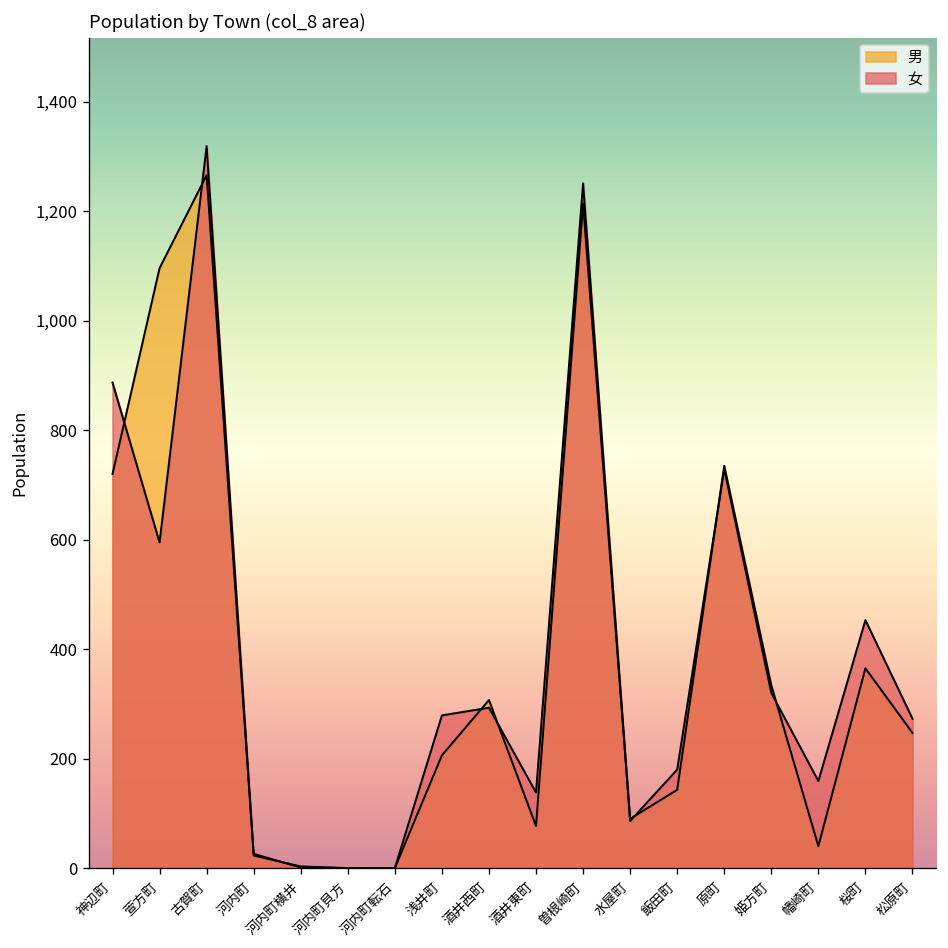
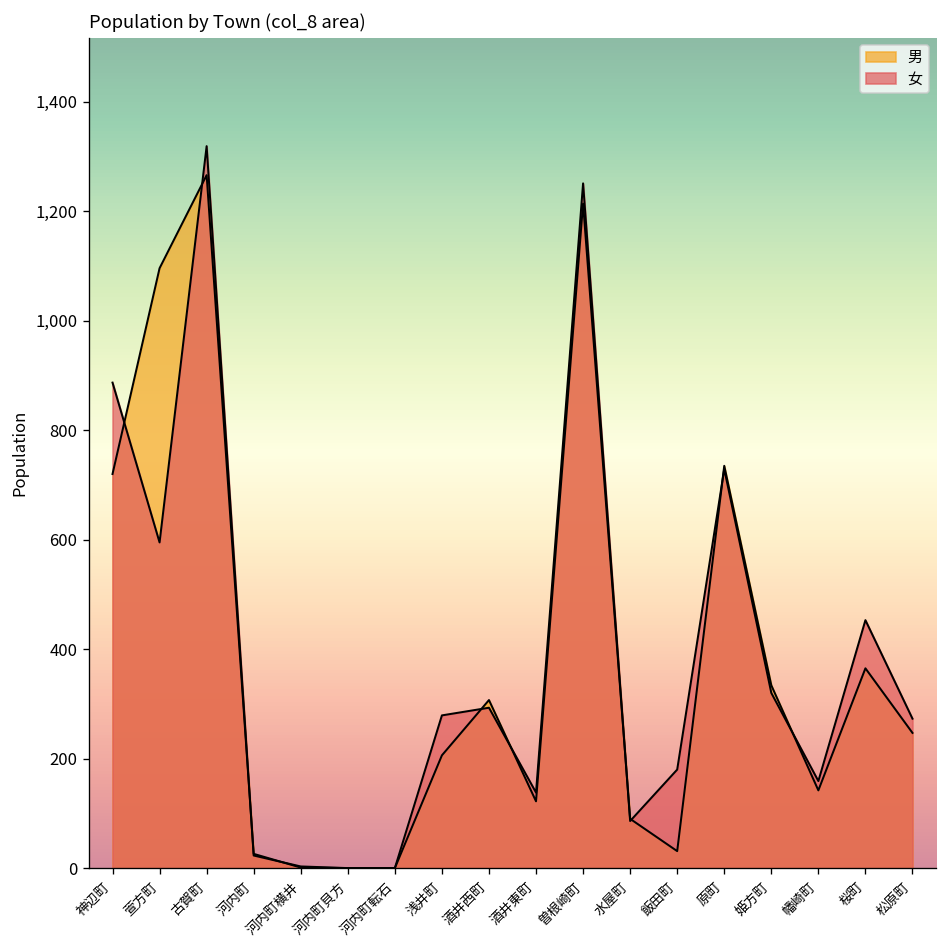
  {
    "男": {
      "神辺町": "720",
      "萱方町": "1,100",
      "古賀町": "1,270",
      "浅井町": "210",
      "酒井西町": "310",
-     "酒井東町": "80",
+     "酒井東町": "120",
      "曽根崎町": "1,210",
-     "飯田町": "140",
+     "飯田町": "30",
      "原町": "740",
      "姫方町": "330",
-     "幡崎町": "40",
+     "幡崎町": "140",
      "桜町": "370",
      "松原町": "250"
    },
    "女": {
      "神辺町": "890",
      "萱方町": "600",
      "古賀町": "1,320",
      "浅井町": "280",
      "酒井西町": "290",
      "酒井東町": "140",
      "曽根崎町": "1,250",
      "飯田町": "180",
      "原町": "730",
      "姫方町": "320",
      "幡崎町": "160",
      "桜町": "450",
      "松原町": "270"
    }
  }
